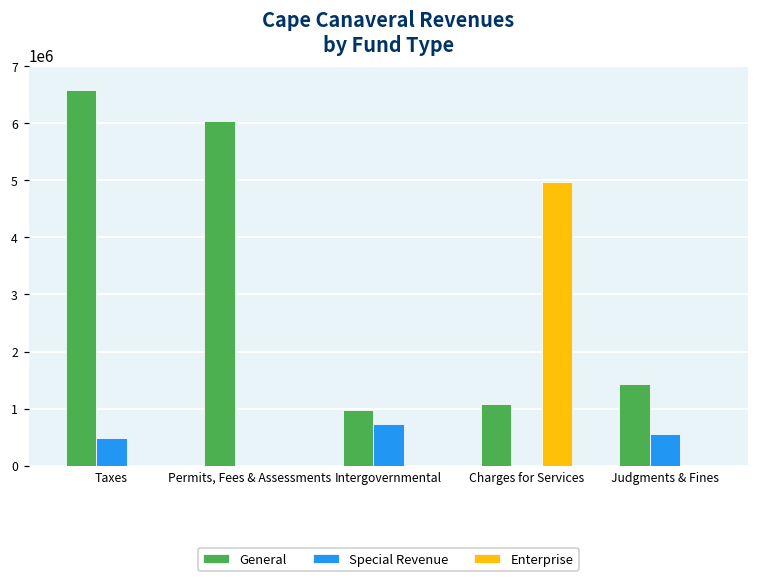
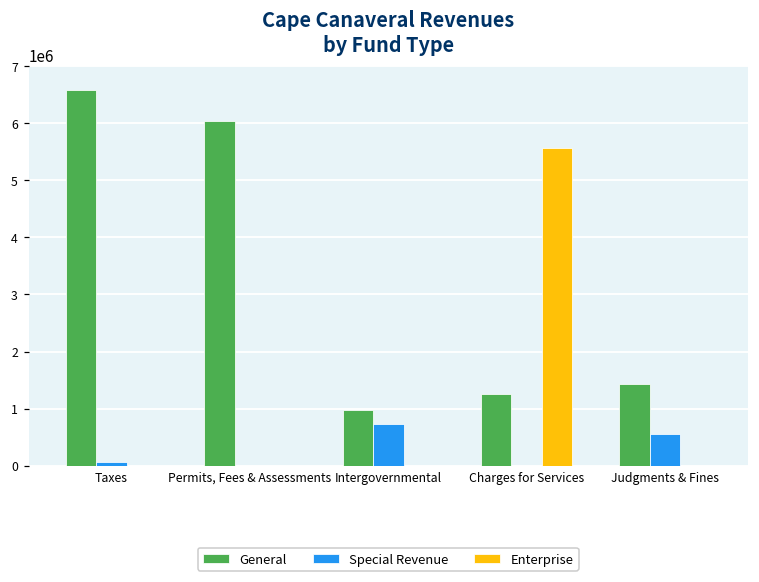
  {
    "General": {
      "Taxes": 6600000,
      "Permits, Fees & Assessments": 6000000,
      "Intergovernmental": 1000000,
-     "Charges for Services": 1100000,
+     "Charges for Services": 1300000,
      "Judgments & Fines": 1400000
    },
    "Special Revenue": {
-     "Taxes": 500000,
+     "Taxes": 100000,
      "Intergovernmental": 700000,
      "Charges for Services": 0,
      "Judgments & Fines": 600000
    },
    "Enterprise": {
      "Taxes": 0,
      "Permits, Fees & Assessments": 0,
      "Intergovernmental": 0,
-     "Charges for Services": 5000000,
+     "Charges for Services": 5600000,
      "Judgments & Fines": 0
    }
  }
